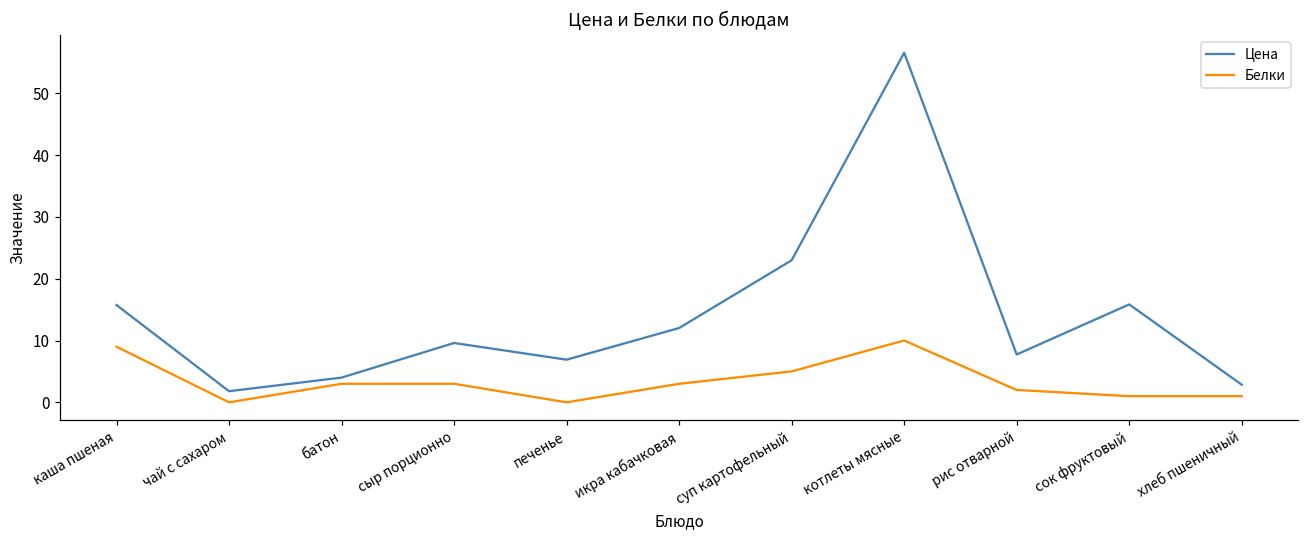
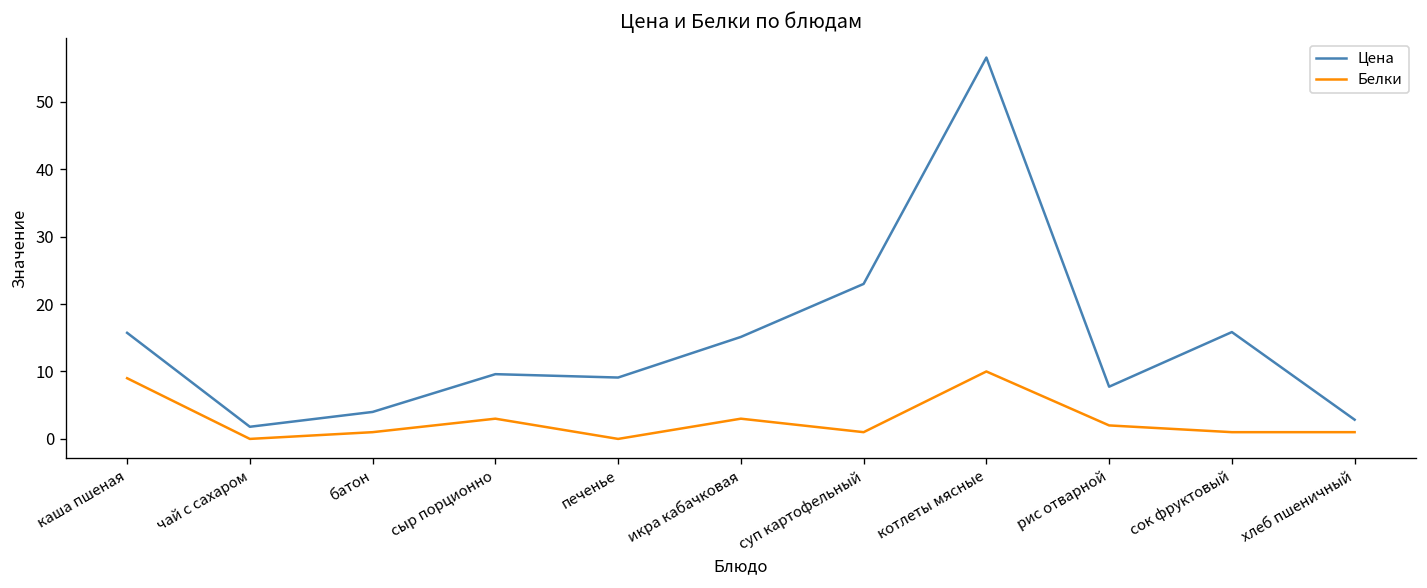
  {
    "Цена": {
      "каша пшеная": 16,
      "чай с сахаром": 2,
      "батон": 4,
      "сыр порционно": 10,
-     "печенье": 7,
-     "икра кабачковая": 12,
+     "печенье": 9,
+     "икра кабачковая": 15,
      "суп картофельный": 23,
      "котлеты мясные": 57,
      "рис отварной": 8,
      "сок фруктовый": 16,
      "хлеб пшеничный": 3
    },
    "Белки": {
      "каша пшеная": 9,
      "чай с сахаром": 0,
-     "батон": 3,
+     "батон": 1,
      "сыр порционно": 3,
      "печенье": 0,
      "икра кабачковая": 3,
-     "суп картофельный": 5,
+     "суп картофельный": 1,
      "котлеты мясные": 10,
      "рис отварной": 2,
      "сок фруктовый": 1,
      "хлеб пшеничный": 1
    }
  }
